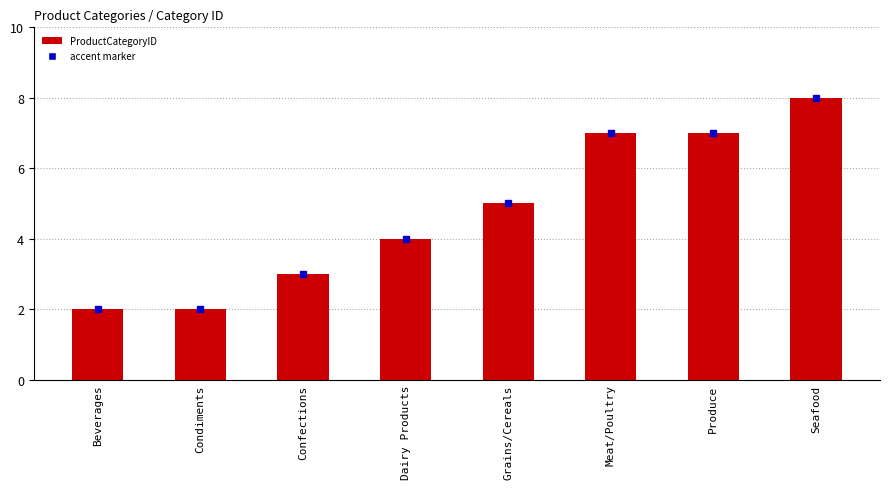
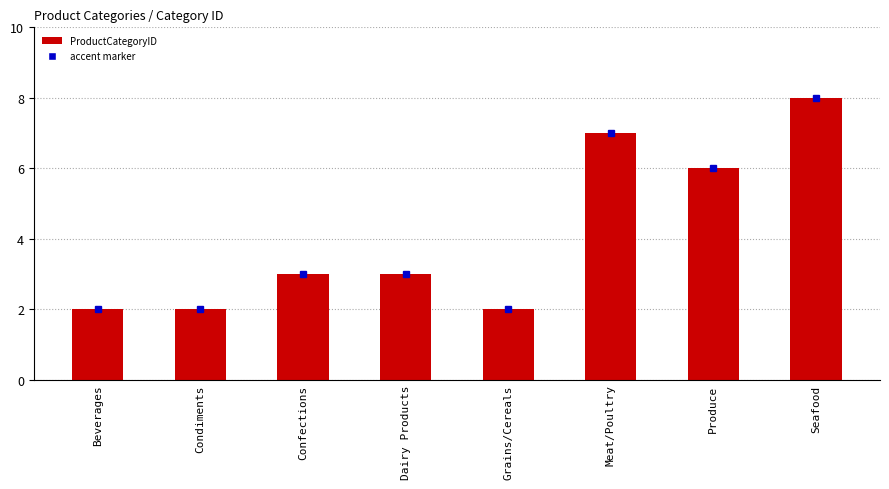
  {
    "ProductCategoryID": {
      "Beverages": 2,
      "Condiments": 2,
      "Confections": 3,
-     "Dairy Products": 4,
-     "Grains/Cereals": 5,
+     "Dairy Products": 3,
+     "Grains/Cereals": 2,
      "Meat/Poultry": 7,
-     "Produce": 7,
+     "Produce": 6,
      "Seafood": 8
    }
  }
